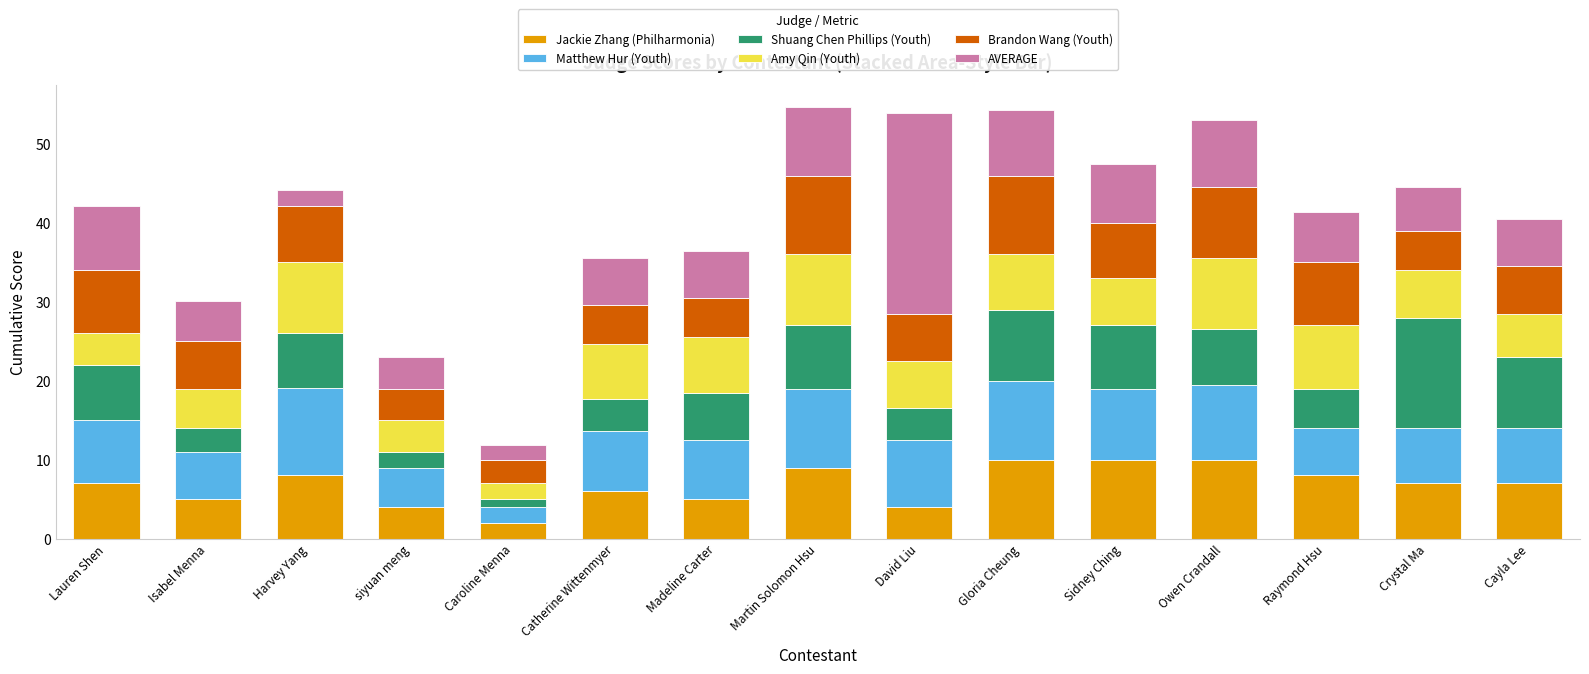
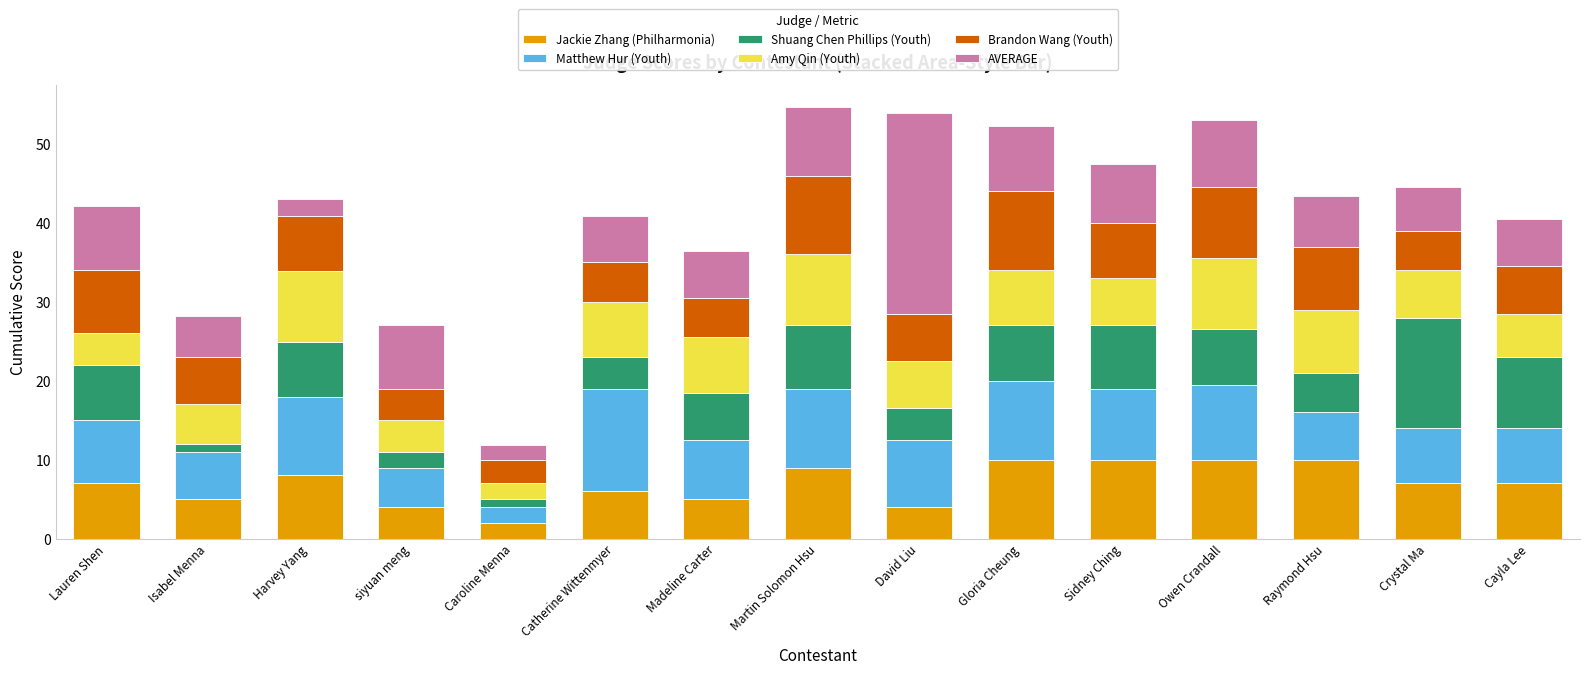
  {
    "Jackie Zhang (Philharmonia)": {
      "Lauren Shen": 7,
      "Isabel Menna": 5,
      "Harvey Yang": 8,
      "siyuan meng": 4,
      "Caroline Menna": 2,
      "Catherine Wittenmyer": 6,
      "Madeline Carter": 5,
      "Martin Solomon Hsu": 9,
      "David Liu": 4,
      "Gloria Cheung": 10,
      "Sidney Ching": 10,
      "Owen Crandall": 10,
-     "Raymond Hsu": 8,
+     "Raymond Hsu": 10,
      "Crystal Ma": 7,
      "Cayla Lee": 7
    },
    "Matthew Hur (Youth)": {
      "Lauren Shen": 8,
      "Isabel Menna": 6,
-     "Harvey Yang": 11,
+     "Harvey Yang": 10,
      "siyuan meng": 5,
      "Caroline Menna": 2,
-     "Catherine Wittenmyer": 8,
+     "Catherine Wittenmyer": 13,
      "Madeline Carter": 8,
      "Martin Solomon Hsu": 10,
      "David Liu": 9,
      "Gloria Cheung": 10,
      "Sidney Ching": 9,
      "Owen Crandall": 10,
      "Raymond Hsu": 6,
      "Crystal Ma": 7,
      "Cayla Lee": 7
    },
    "Shuang Chen Phillips (Youth)": {
      "Lauren Shen": 7,
-     "Isabel Menna": 3,
+     "Isabel Menna": 1,
      "Harvey Yang": 7,
      "siyuan meng": 2,
      "Caroline Menna": 1,
      "Catherine Wittenmyer": 4,
      "Madeline Carter": 6,
      "Martin Solomon Hsu": 8,
      "David Liu": 4,
-     "Gloria Cheung": 9,
+     "Gloria Cheung": 7,
      "Sidney Ching": 8,
      "Owen Crandall": 7,
      "Raymond Hsu": 5,
      "Crystal Ma": 14,
      "Cayla Lee": 9
    },
    "Amy Qin (Youth)": {
      "Lauren Shen": 4,
      "Isabel Menna": 5,
      "Harvey Yang": 9,
      "siyuan meng": 4,
      "Caroline Menna": 2,
      "Catherine Wittenmyer": 7,
      "Madeline Carter": 7,
      "Martin Solomon Hsu": 9,
      "David Liu": 6,
      "Gloria Cheung": 7,
      "Sidney Ching": 6,
      "Owen Crandall": 9,
      "Raymond Hsu": 8,
      "Crystal Ma": 6,
      "Cayla Lee": 6
    },
    "Brandon Wang (Youth)": {
      "Lauren Shen": 8,
      "Isabel Menna": 6,
      "Harvey Yang": 7,
      "siyuan meng": 4,
      "Caroline Menna": 3,
      "Catherine Wittenmyer": 5,
      "Madeline Carter": 5,
      "Martin Solomon Hsu": 10,
      "David Liu": 6,
      "Gloria Cheung": 10,
      "Sidney Ching": 7,
      "Owen Crandall": 9,
      "Raymond Hsu": 8,
      "Crystal Ma": 5,
      "Cayla Lee": 6
    },
    "AVERAGE": {
      "Lauren Shen": 8,
      "Isabel Menna": 5,
      "Harvey Yang": 2,
-     "siyuan meng": 4,
+     "siyuan meng": 8,
      "Caroline Menna": 2,
      "Catherine Wittenmyer": 6,
      "Madeline Carter": 6,
      "Martin Solomon Hsu": 9,
      "David Liu": 25,
      "Gloria Cheung": 8,
      "Sidney Ching": 7,
      "Owen Crandall": 9,
      "Raymond Hsu": 6,
      "Crystal Ma": 6,
      "Cayla Lee": 6
    }
  }
